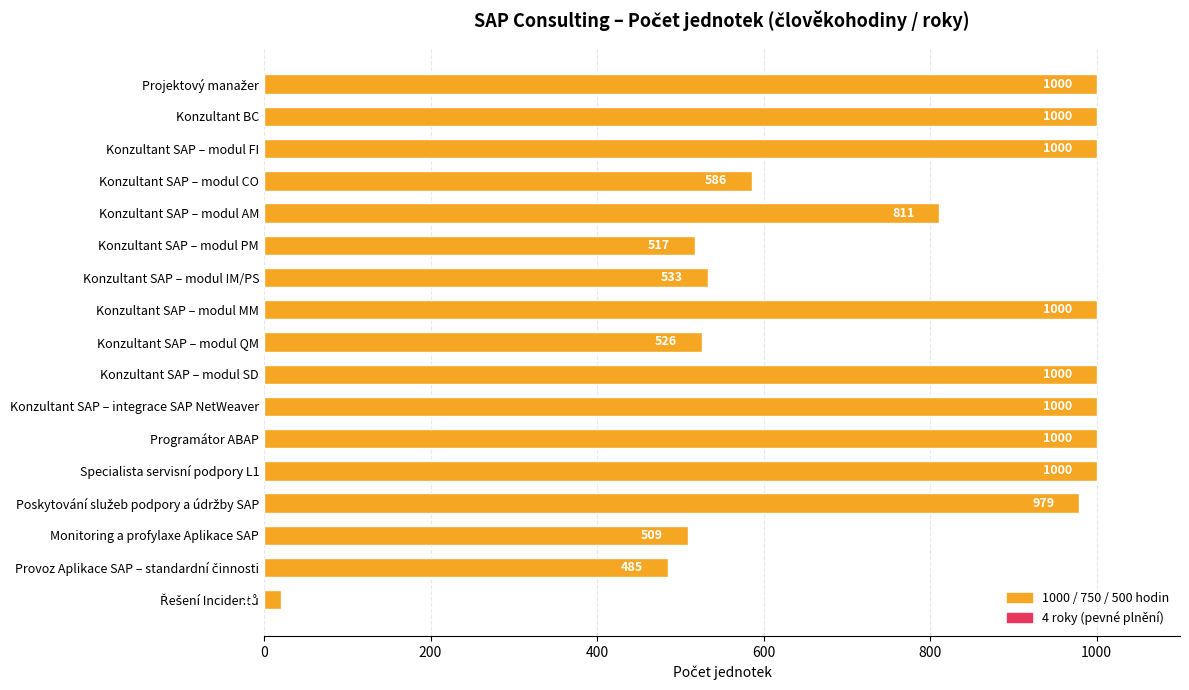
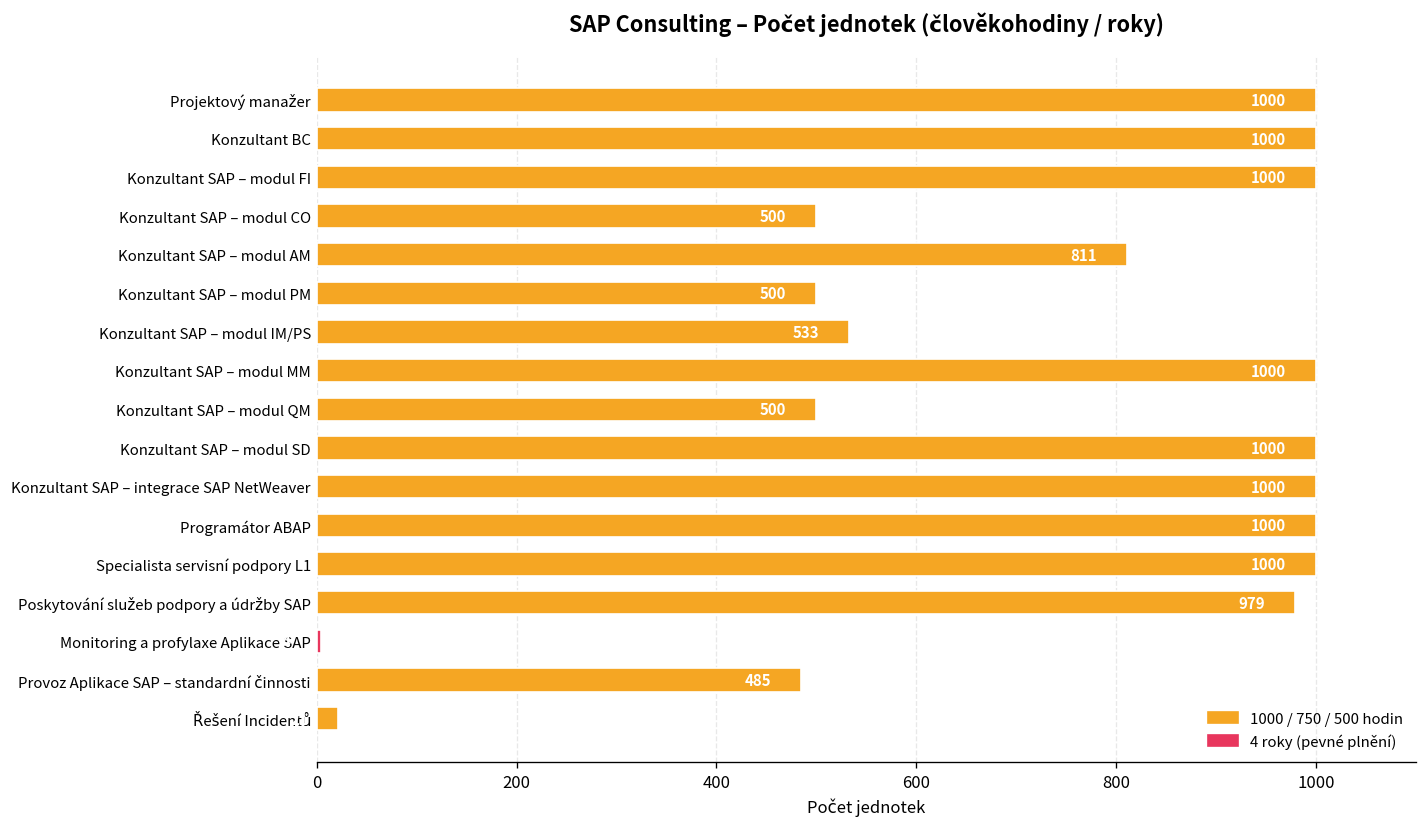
  {
    "Projektový manažer": 1000,
    "Konzultant BC": 1000,
    "Konzultant SAP – modul FI": 1000,
-   "Konzultant SAP – modul CO": 586,
+   "Konzultant SAP – modul CO": 500,
    "Konzultant SAP – modul AM": 811,
-   "Konzultant SAP – modul PM": 517,
+   "Konzultant SAP – modul PM": 500,
    "Konzultant SAP – modul IM/PS": 533,
    "Konzultant SAP – modul MM": 1000,
-   "Konzultant SAP – modul QM": 526,
+   "Konzultant SAP – modul QM": 500,
    "Konzultant SAP – modul SD": 1000,
    "Konzultant SAP – integrace SAP NetWeaver": 1000,
    "Programátor ABAP": 1000,
    "Specialista servisní podpory L1": 1000,
    "Poskytování služeb podpory a údržby SAP": 979,
-   "Monitoring a profylaxe Aplikace SAP": 510,
+   "Monitoring a profylaxe Aplikace SAP": 0,
    "Provoz Aplikace SAP – standardní činnosti": 485
  }
